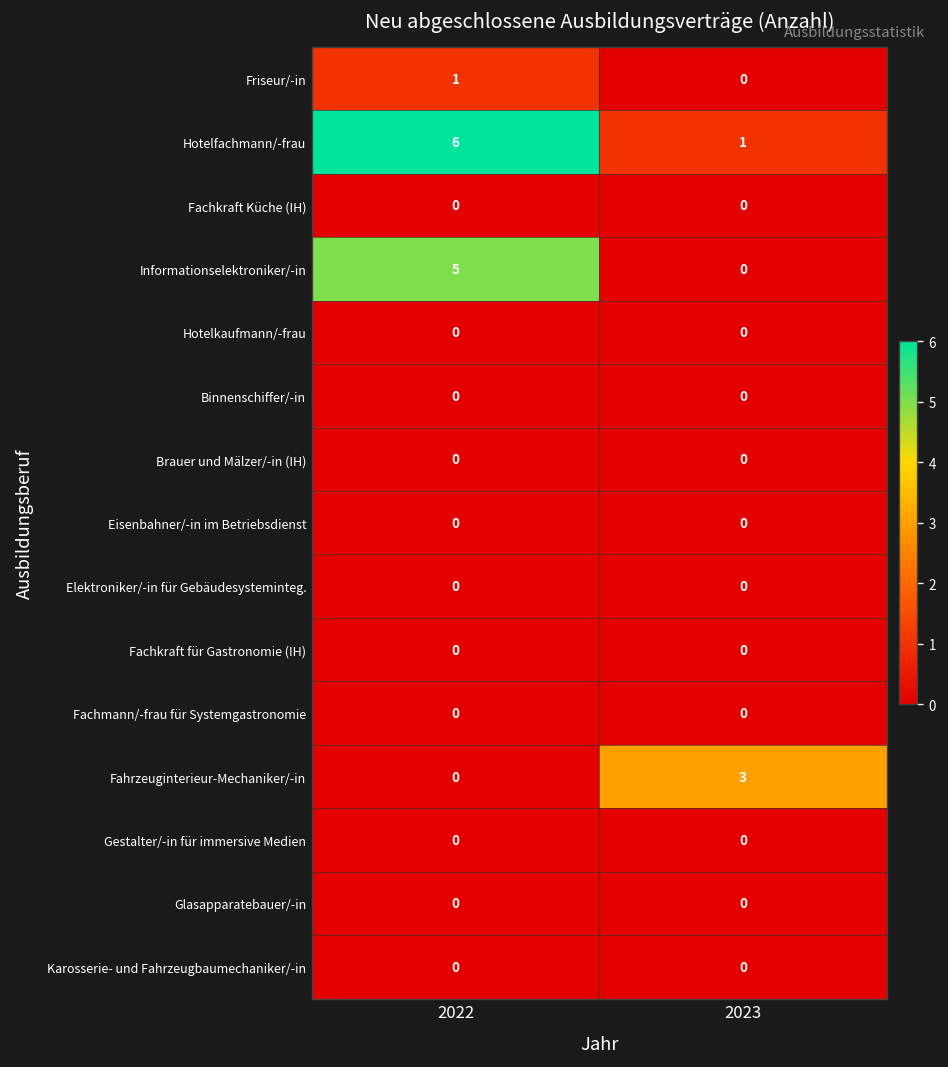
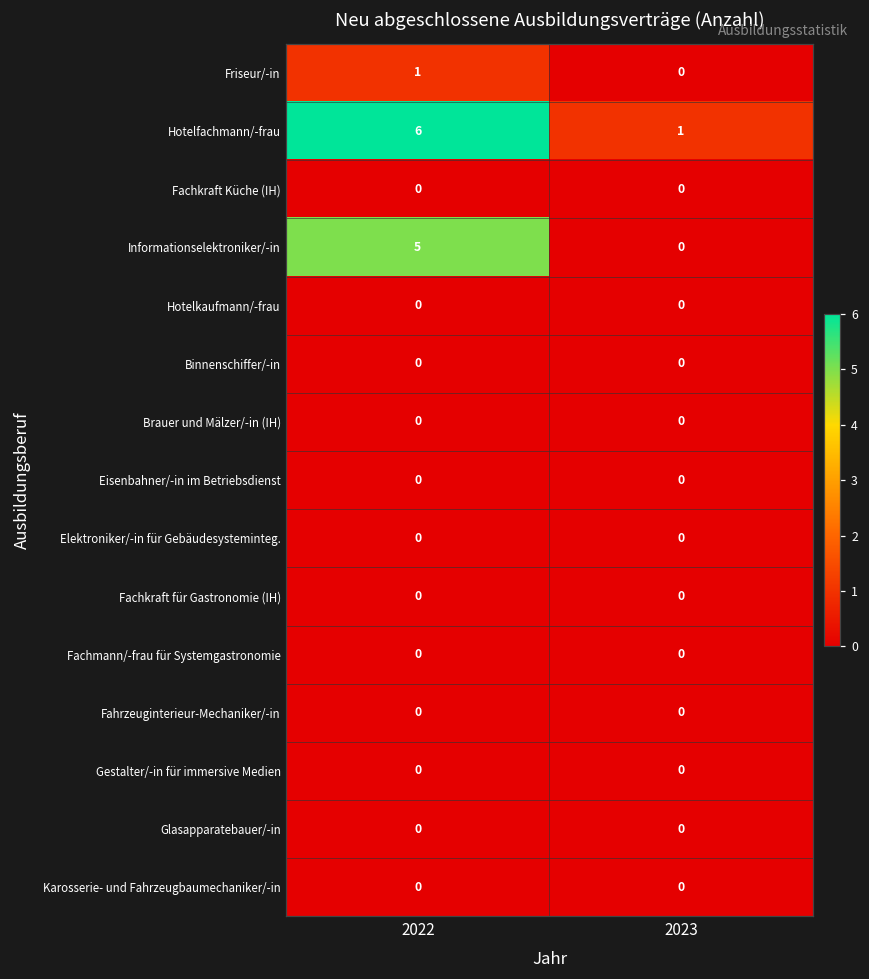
  {
    "Friseur/-in": {
      "2022": 1,
      "2023": 0
    },
    "Hotelfachmann/-frau": {
      "2022": 6,
      "2023": 1
    },
    "Fachkraft Küche (IH)": {
      "2022": 0,
      "2023": 0
    },
    "Informationselektroniker/-in": {
      "2022": 5,
      "2023": 0
    },
    "Hotelkaufmann/-frau": {
      "2022": 0,
      "2023": 0
    },
    "Binnenschiffer/-in": {
      "2022": 0,
      "2023": 0
    },
    "Brauer und Mälzer/-in (IH)": {
      "2022": 0,
      "2023": 0
    },
    "Eisenbahner/-in im Betriebsdienst": {
      "2022": 0,
      "2023": 0
    },
    "Elektroniker/-in für Gebäudesysteminteg.": {
      "2022": 0,
      "2023": 0
    },
    "Fachkraft für Gastronomie (IH)": {
      "2022": 0,
      "2023": 0
    },
    "Fachmann/-frau für Systemgastronomie": {
      "2022": 0,
      "2023": 0
    },
    "Fahrzeuginterieur-Mechaniker/-in": {
      "2022": 0,
-     "2023": 3
+     "2023": 0
    },
    "Gestalter/-in für immersive Medien": {
      "2022": 0,
      "2023": 0
    },
    "Glasapparatebauer/-in": {
      "2022": 0,
      "2023": 0
    },
    "Karosserie- und Fahrzeugbaumechaniker/-in": {
      "2022": 0,
      "2023": 0
    }
  }
